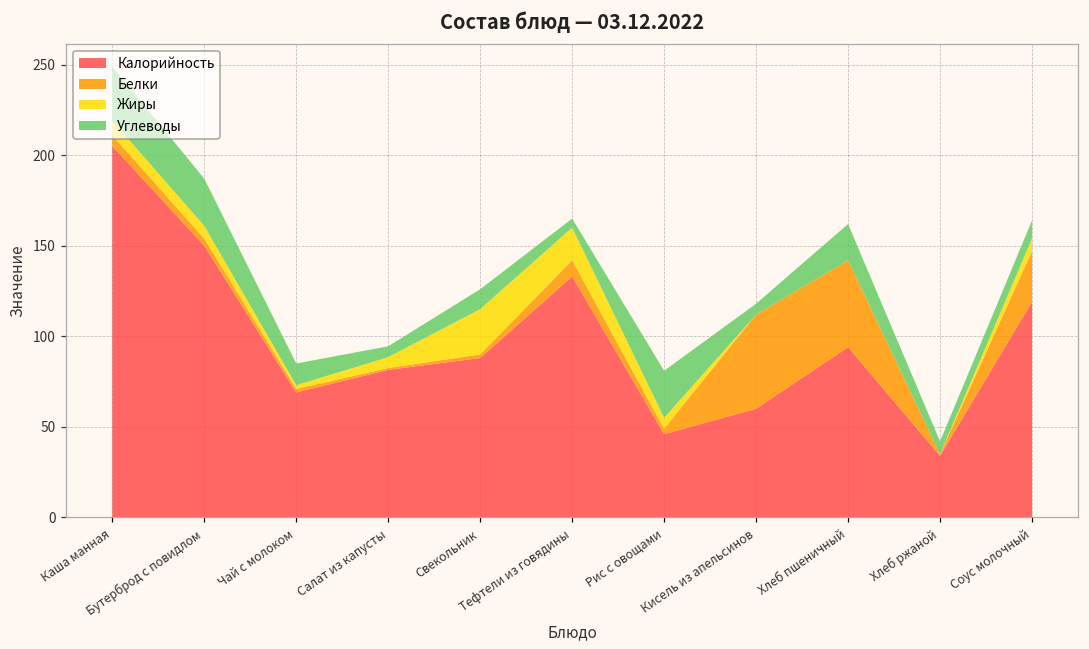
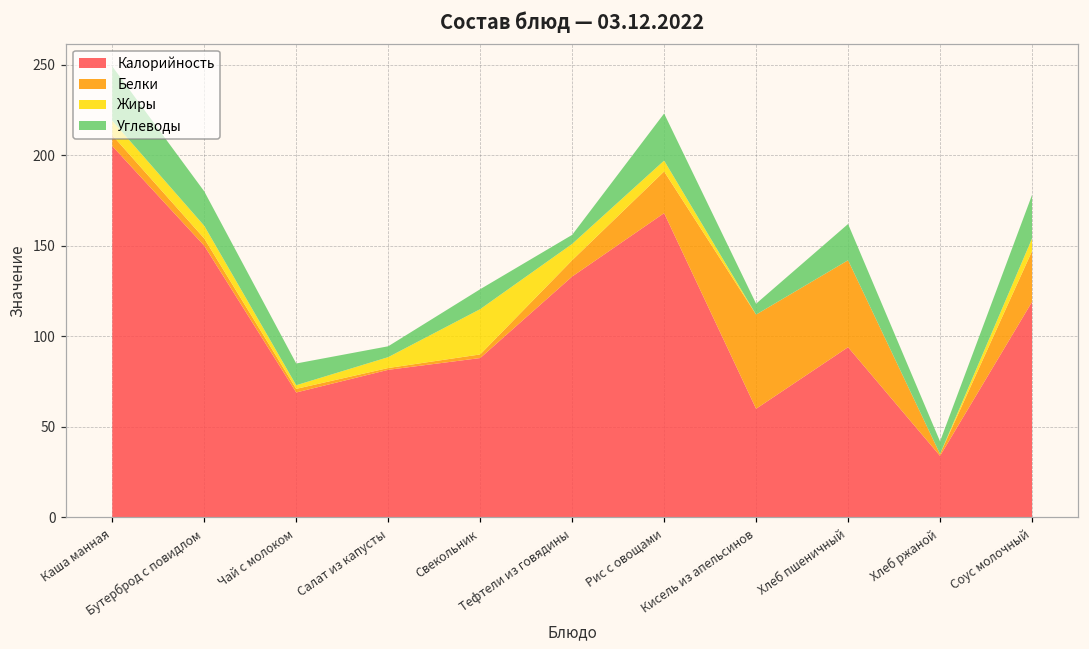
  {
    "Калорийность": {
      "Каша манная": 205,
      "Бутерброд с повидлом": 150,
      "Чай с молоком": 69,
      "Свекольник": 88,
      "Тефтели из говядины": 133,
-     "Рис с овощами": 46,
+     "Рис с овощами": 168,
      "Кисель из апельсинов": 60,
      "Хлеб пшеничный": 94,
      "Соус молочный": 119
    },
    "Белки": {
      "Бутерброд с повидлом": 4,
      "Чай с молоком": 2,
      "Свекольник": 2,
      "Тефтели из говядины": 9,
-     "Рис с овощами": 3,
+     "Рис с овощами": 23,
      "Соус молочный": 28
    },
    "Жиры": {
      "Бутерброд с повидлом": 7,
      "Чай с молоком": 2,
      "Салат из капусты": 6,
      "Свекольник": 25,
-     "Тефтели из говядины": 18,
+     "Тефтели из говядины": 9,
      "Рис с овощами": 6,
      "Соус молочный": 7
    },
    "Углеводы": {
-     "Бутерброд с повидлом": 26,
+     "Бутерброд с повидлом": 19,
      "Чай с молоком": 12,
      "Салат из капусты": 6,
      "Свекольник": 11,
      "Тефтели из говядины": 5,
      "Рис с овощами": 26,
      "Кисель из апельсинов": 6,
      "Хлеб пшеничный": 20,
      "Хлеб ржаной": 7,
-     "Соус молочный": 10
+     "Соус молочный": 24
    }
  }
